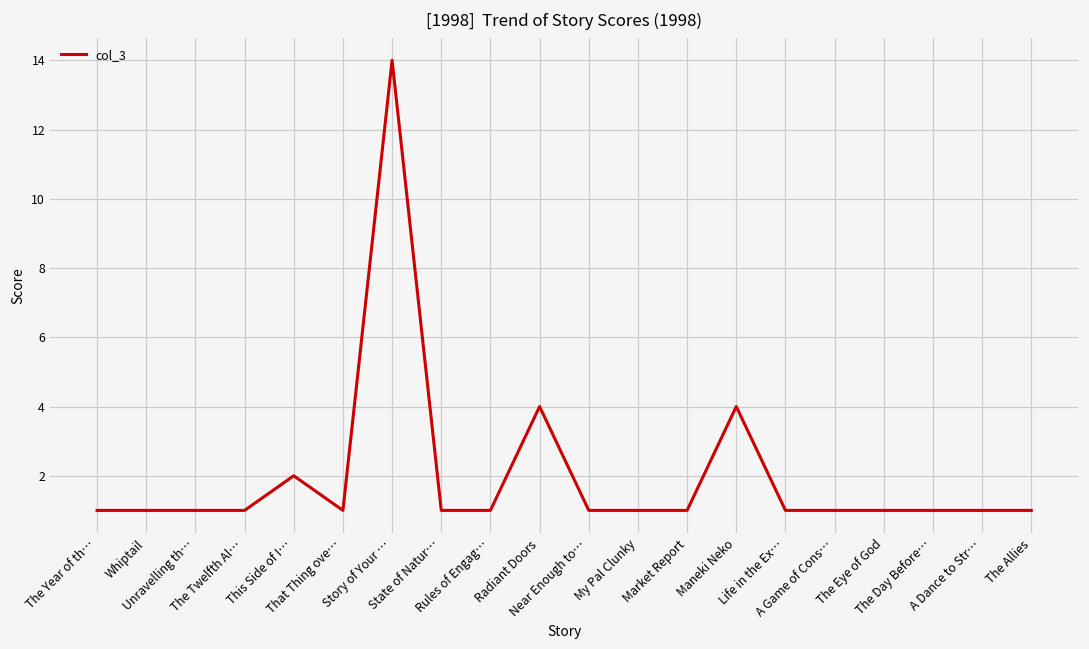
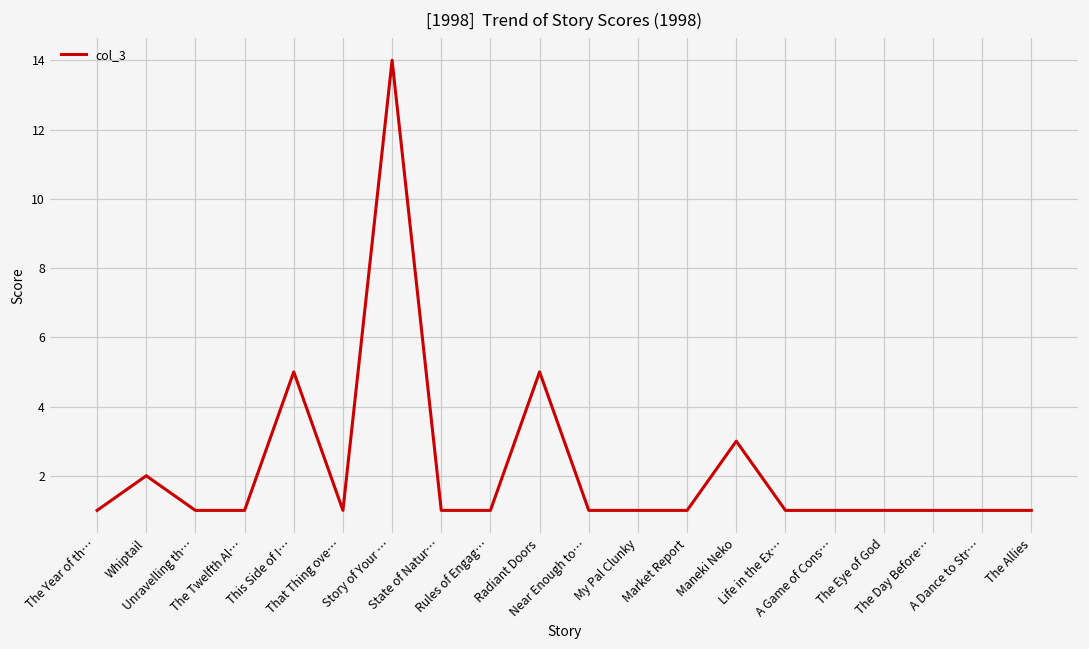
  {
    "The Year of th…": 1,
-   "Whiptail": 1,
+   "Whiptail": 2,
    "Unravelling th…": 1,
    "The Twelfth Al…": 1,
-   "This Side of I…": 2,
+   "This Side of I…": 5,
    "That Thing ove…": 1,
    "Story of Your …": 14,
    "State of Natur…": 1,
    "Rules of Engag…": 1,
-   "Radiant Doors": 4,
+   "Radiant Doors": 5,
    "Near Enough to…": 1,
    "My Pal Clunky": 1,
    "Market Report": 1,
-   "Maneki Neko": 4,
+   "Maneki Neko": 3,
    "Life in the Ex…": 1,
    "A Game of Cons…": 1,
    "The Eye of God": 1,
    "The Day Before…": 1,
    "A Dance to Str…": 1,
    "The Allies": 1
  }
